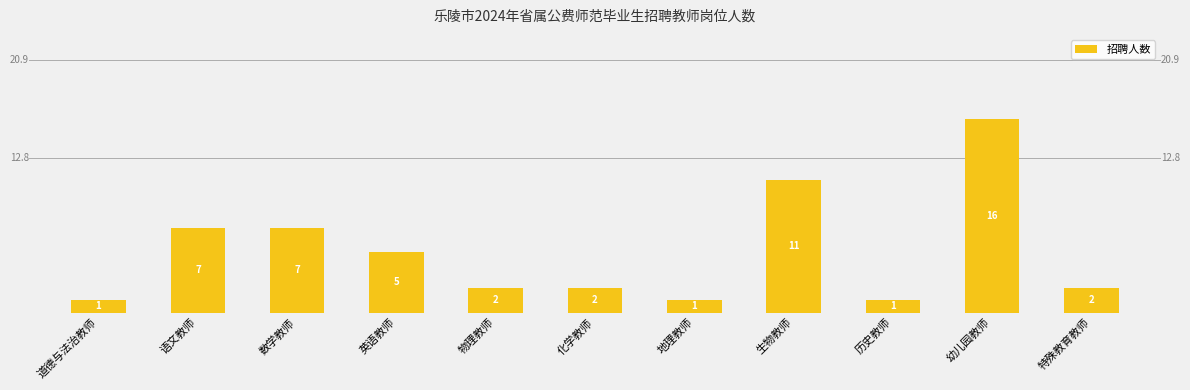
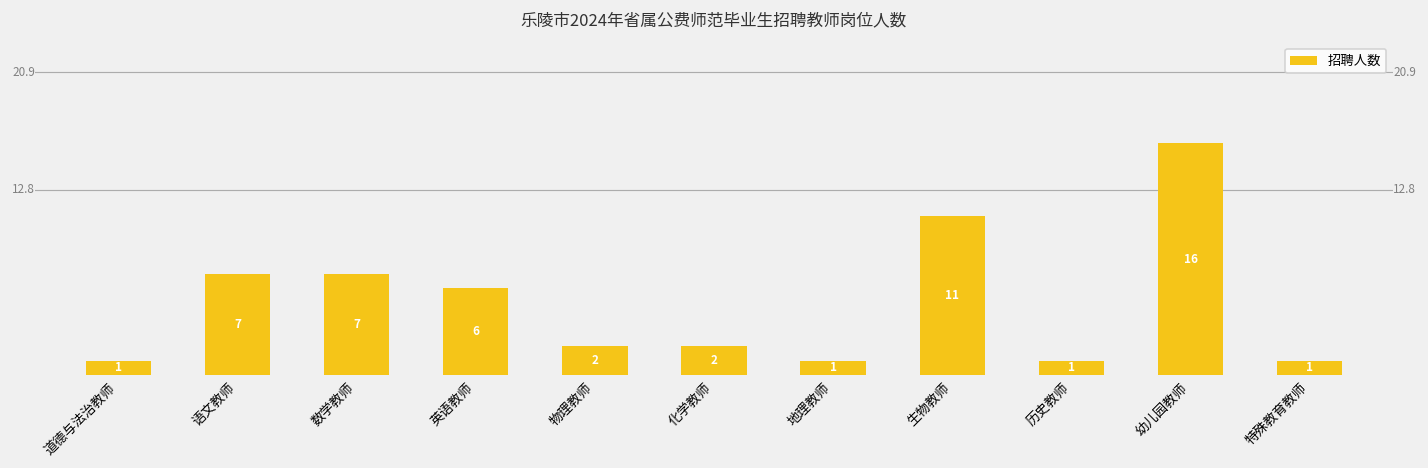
  {
    "道德与法治教师": 1,
    "语文教师": 7,
    "数学教师": 7,
-   "英语教师": 5,
+   "英语教师": 6,
    "物理教师": 2,
    "化学教师": 2,
    "地理教师": 1,
    "生物教师": 11,
    "历史教师": 1,
    "幼儿园教师": 16,
-   "特殊教育教师": 2
+   "特殊教育教师": 1
  }
